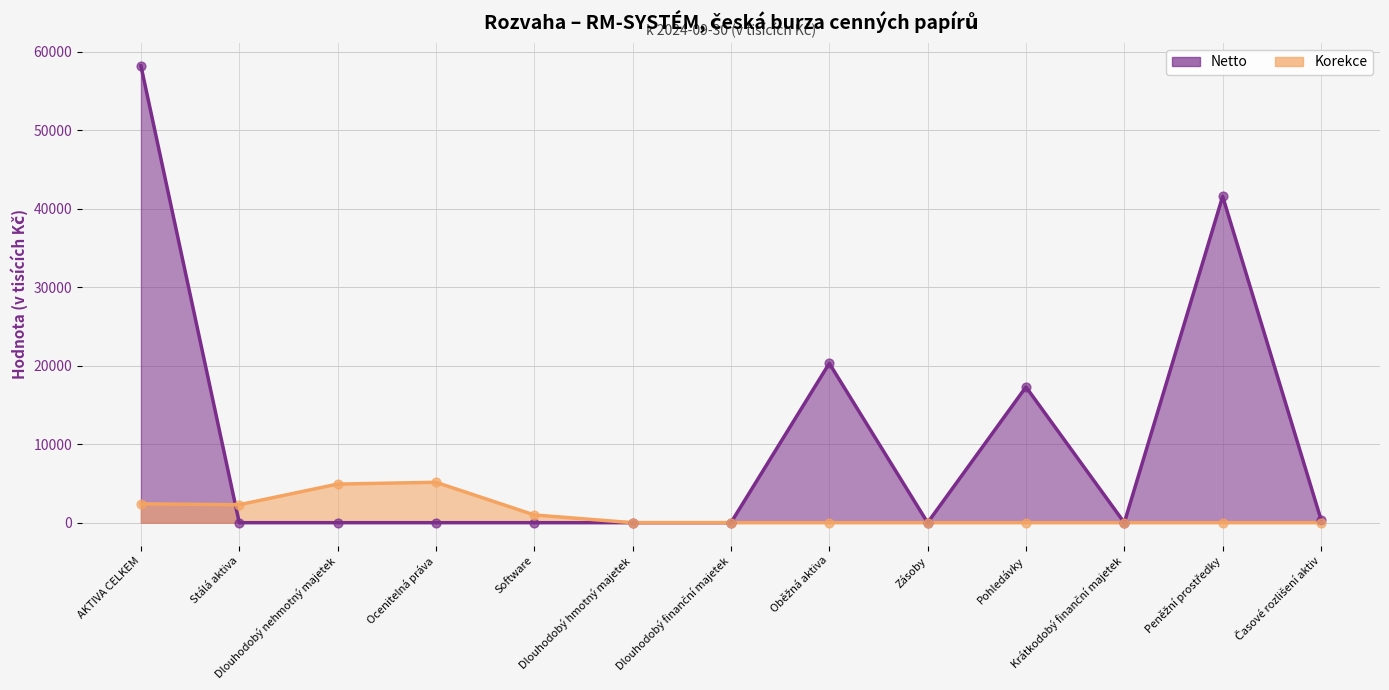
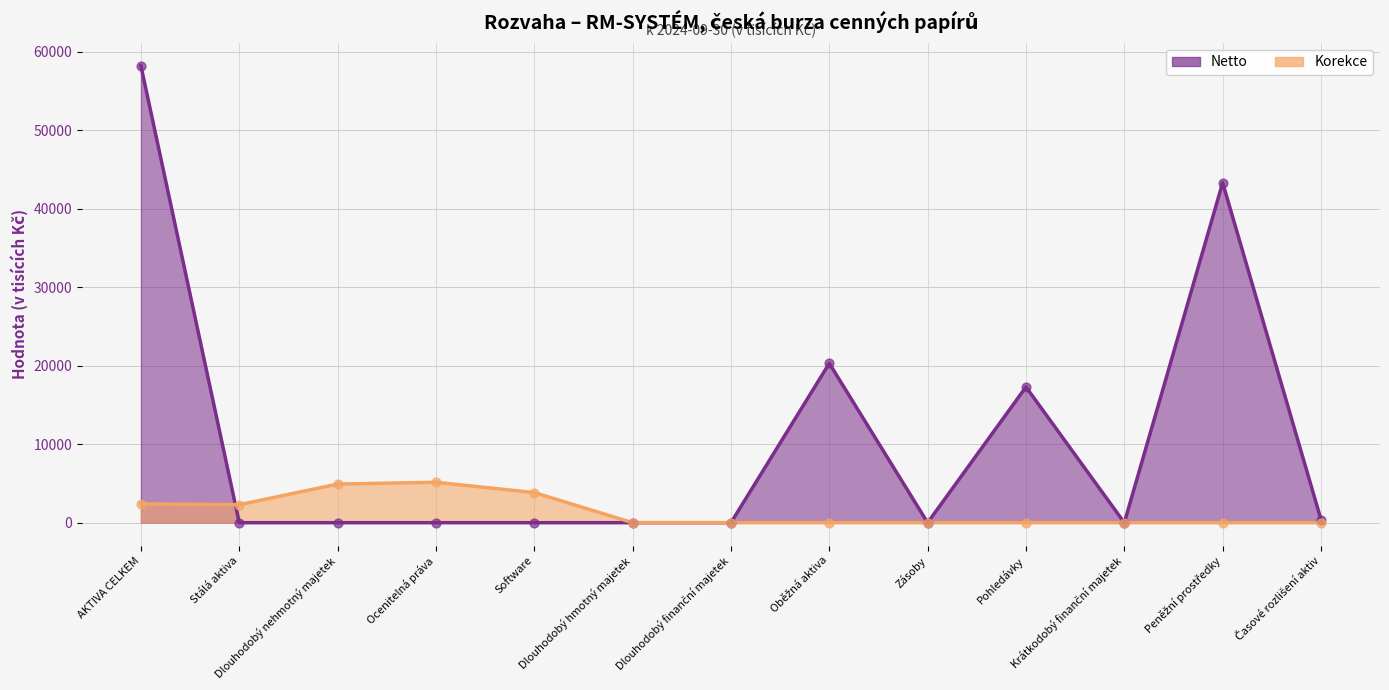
  {
    "Netto": {
      "AKTIVA CELKEM": 58000,
      "Stálá aktiva": 0,
      "Dlouhodobý nehmotný majetek": 0,
      "Ocenitelná práva": 0,
      "Software": 0,
      "Oběžná aktiva": 20000,
      "Pohledávky": 17000,
-     "Peněžní prostředky": 42000,
+     "Peněžní prostředky": 43000,
      "Časové rozlišení aktiv": 0
    },
    "Korekce": {
      "AKTIVA CELKEM": 2000,
      "Stálá aktiva": 2000,
      "Dlouhodobý nehmotný majetek": 5000,
      "Ocenitelná práva": 5000,
-     "Software": 1000,
+     "Software": 4000,
      "Oběžná aktiva": 0,
      "Pohledávky": 0,
      "Peněžní prostředky": 0,
      "Časové rozlišení aktiv": 0
    }
  }
